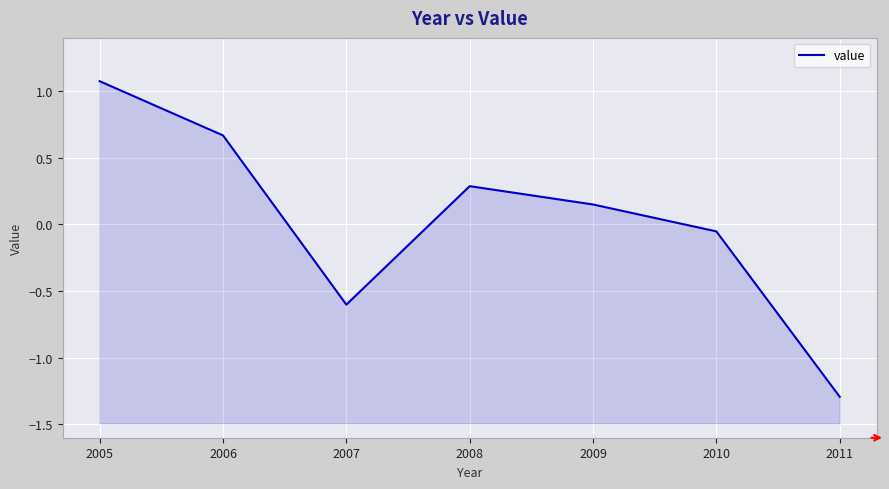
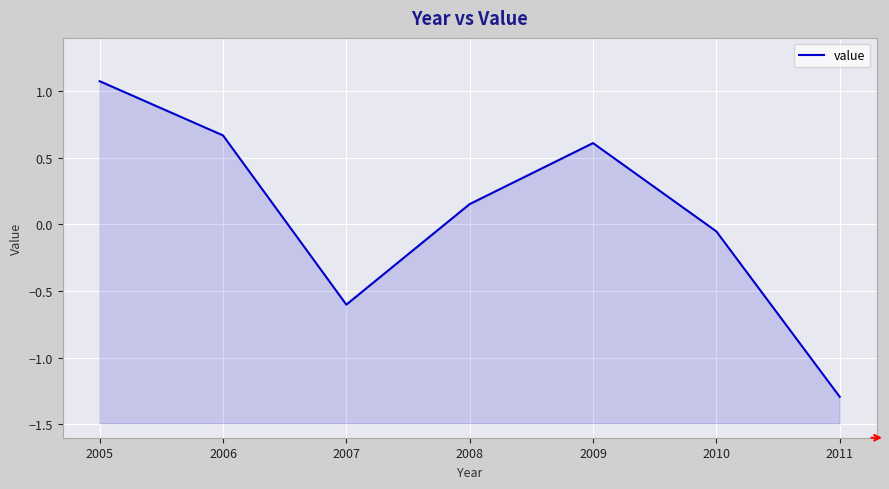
  {
    "2005": 1.08,
    "2006": 0.67,
    "2007": -0.60,
-   "2008": 0.29,
-   "2009": 0.15,
+   "2008": 0.15,
+   "2009": 0.61,
    "2010": -0.05,
    "2011": -1.29
  }
